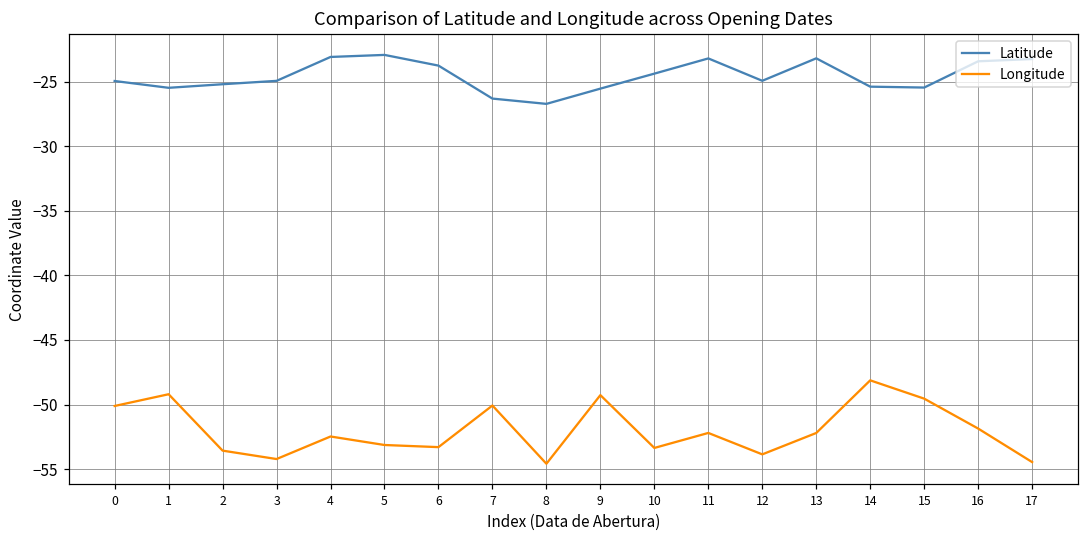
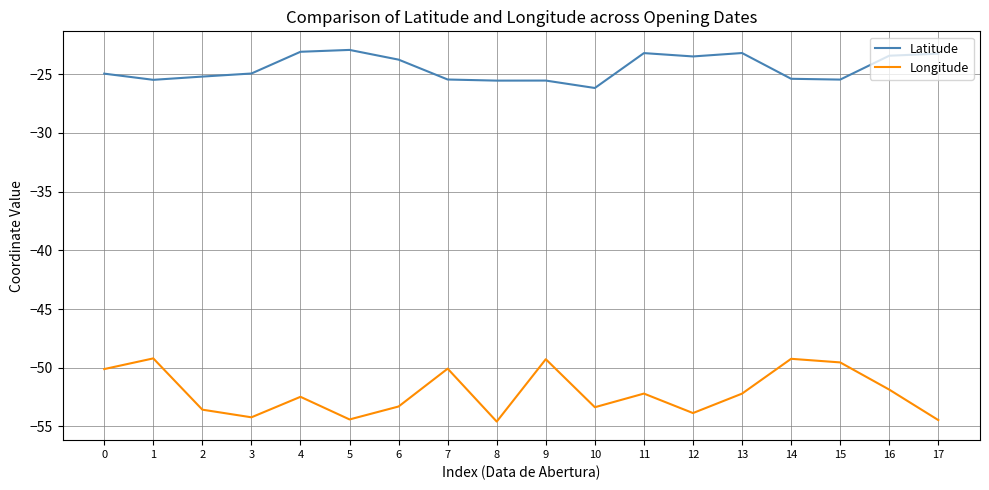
  {
    "Latitude": {
      "0": -25.0,
      "1": -25.5,
      "2": -25.2,
      "3": -24.9,
      "4": -23.1,
      "5": -22.9,
      "6": -23.8,
-     "7": -26.3,
-     "8": -26.7,
+     "7": -25.5,
+     "8": -25.5,
      "9": -25.5,
-     "10": -24.4,
+     "10": -26.2,
      "11": -23.2,
-     "12": -24.9,
+     "12": -23.5,
      "13": -23.2,
      "14": -25.4,
      "15": -25.5
    },
    "Longitude": {
      "0": -50.1,
      "1": -49.2,
      "2": -53.6,
      "3": -54.2,
      "4": -52.5,
-     "5": -53.1,
+     "5": -54.4,
      "6": -53.3,
      "7": -50.1,
      "8": -54.6,
      "9": -49.3,
      "10": -53.4,
      "11": -52.2,
      "12": -53.9,
      "13": -52.2,
-     "14": -48.1,
+     "14": -49.2,
      "15": -49.5,
      "16": -51.9,
      "17": -54.5
    }
  }
